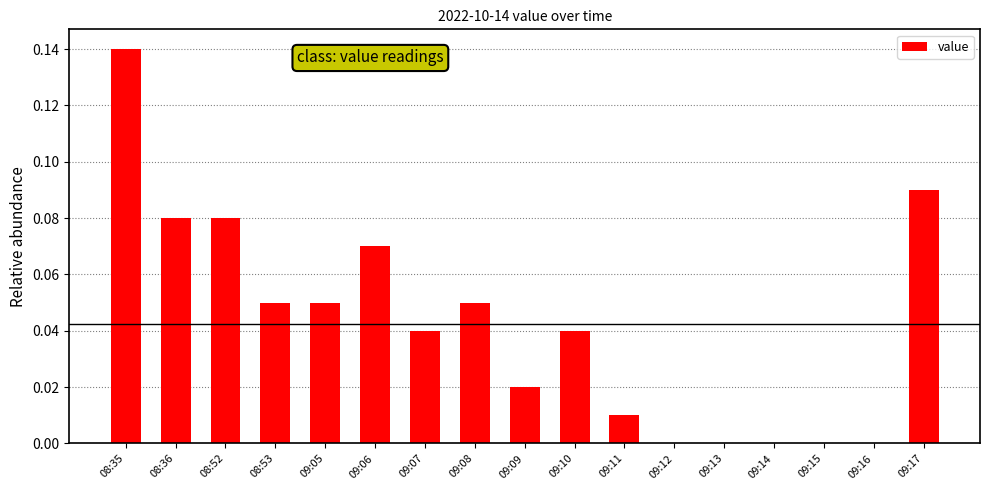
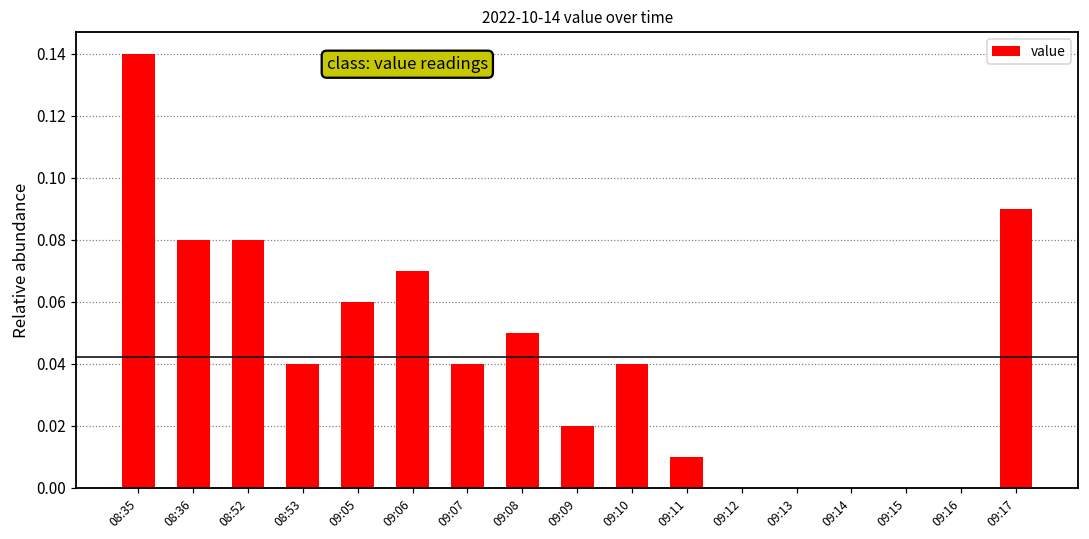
  {
    "08:35": 0.140,
    "08:36": 0.080,
    "08:52": 0.080,
-   "08:53": 0.050,
-   "09:05": 0.050,
+   "08:53": 0.040,
+   "09:05": 0.060,
    "09:06": 0.070,
    "09:07": 0.040,
    "09:08": 0.050,
    "09:09": 0.020,
    "09:10": 0.040,
    "09:11": 0.010,
    "09:12": 0.000,
    "09:13": 0.000,
    "09:14": 0.000,
    "09:15": 0.000,
    "09:16": 0.000,
    "09:17": 0.090
  }
